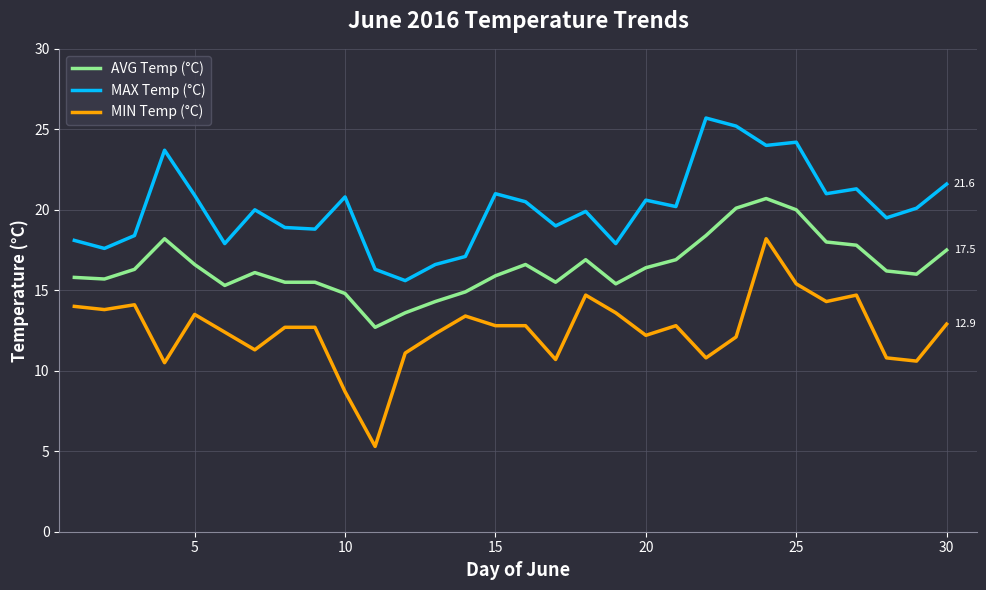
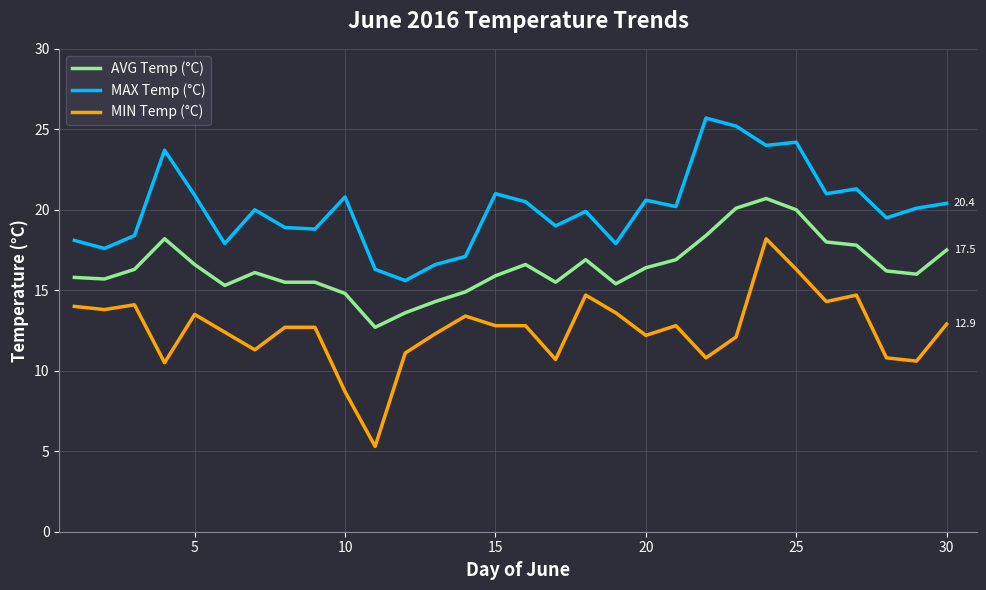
  {
    "AVG Temp (°C)": {
      "30": 17.5
    },
    "MAX Temp (°C)": {
-     "30": 21.6
+     "30": 20.4
    },
    "MIN Temp (°C)": {
      "5": 13.5,
      "10": 8.7,
      "15": 12.8,
      "20": 12.2,
-     "25": 15.4
+     "25": 16.3
    }
  }
